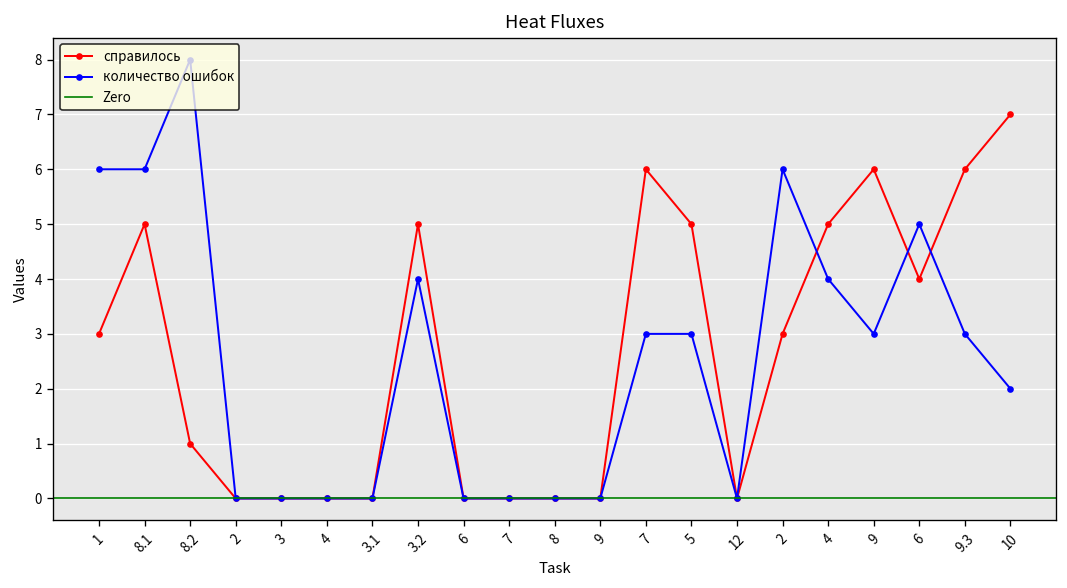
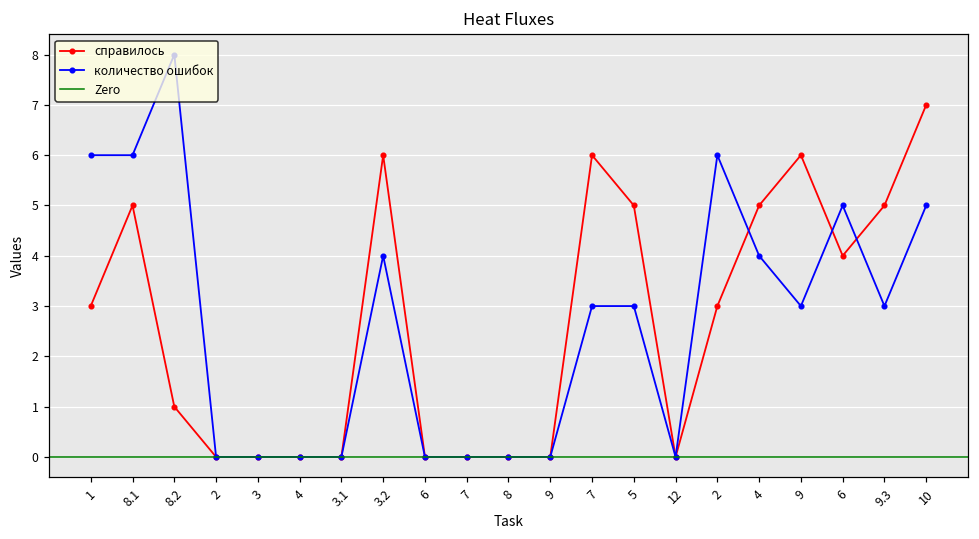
  {
    "справилось": {
      "1": 3,
      "8.1": 5,
      "8.2": 1,
-     "3.2": 5,
+     "3.2": 6,
      "5": 5,
-     "9.3": 6,
+     "9.3": 5,
      "10": 7
    },
    "количество ошибок": {
      "1": 6,
      "8.1": 6,
      "3.2": 4,
      "5": 3,
      "9.3": 3,
-     "10": 2
+     "10": 5
    }
  }
